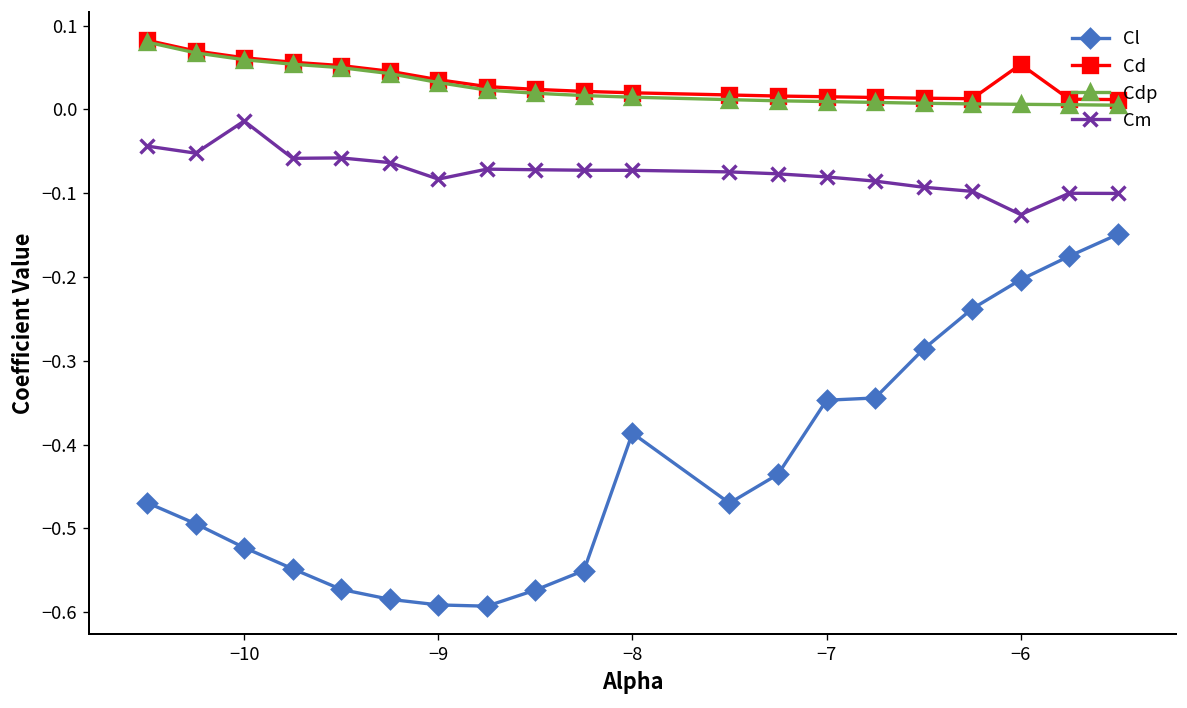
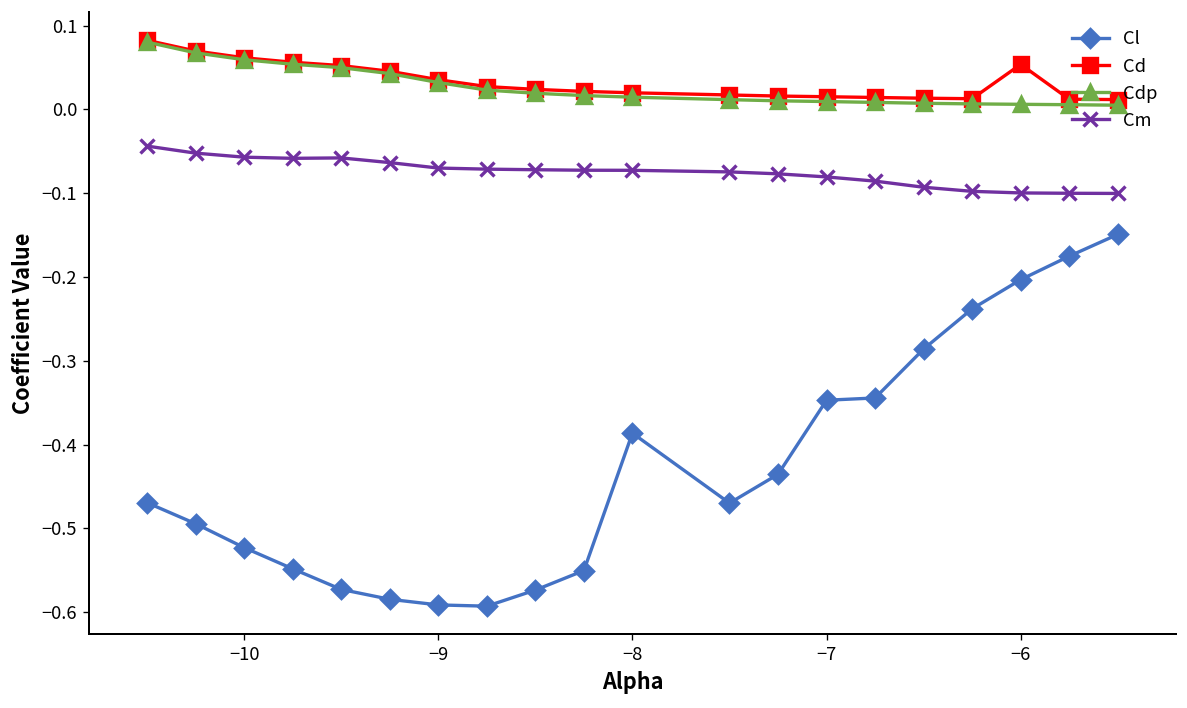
  {
    "Cl": {
      "−10": -0.52,
      "−9": -0.59,
      "−8": -0.39,
      "−7": -0.35,
      "−6": -0.20
    },
    "Cd": {
      "−8": 0.02,
      "−7": 0.02,
      "−6": 0.05
    },
    "Cdp": {
      "−8": 0.01,
      "−7": 0.01,
      "−6": 0.01
    },
    "Cm": {
-     "−10": -0.01,
-     "−9": -0.08,
+     "−10": -0.06,
+     "−9": -0.07,
      "−8": -0.07,
      "−7": -0.08,
-     "−6": -0.13
+     "−6": -0.10
    }
  }
